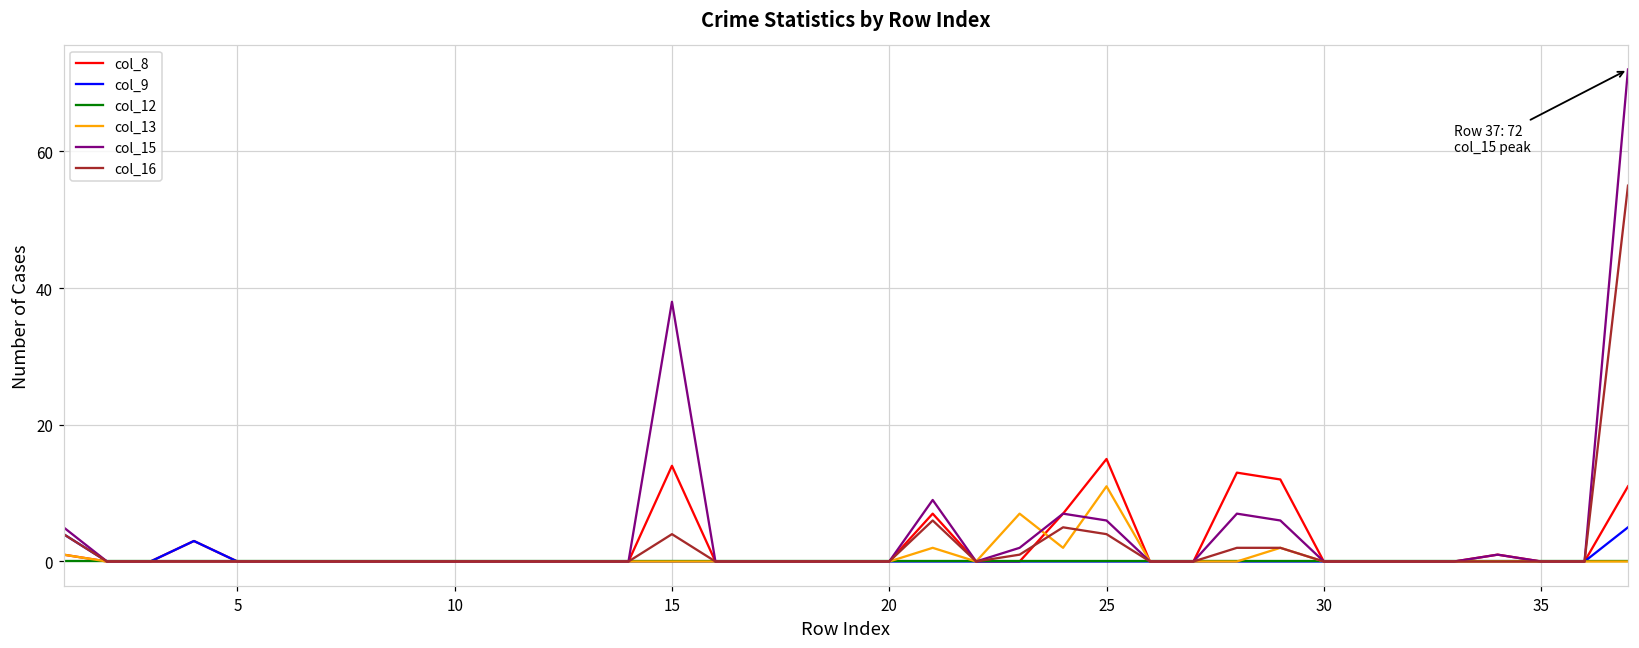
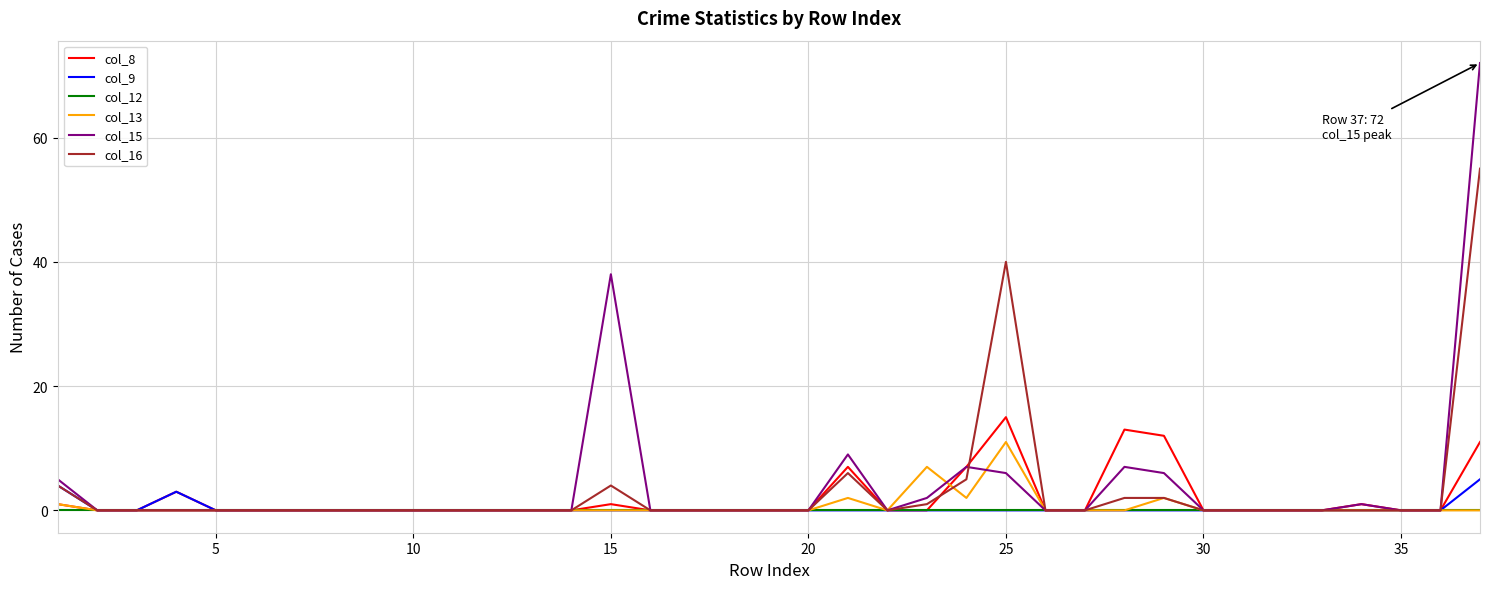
  {
    "col_8": {
-     "15": 14,
+     "15": 1,
      "25": 15
    },
    "col_13": {
      "25": 11
    },
    "col_15": {
      "15": 38,
      "25": 6
    },
    "col_16": {
      "15": 4,
-     "25": 4
+     "25": 40
    }
  }
